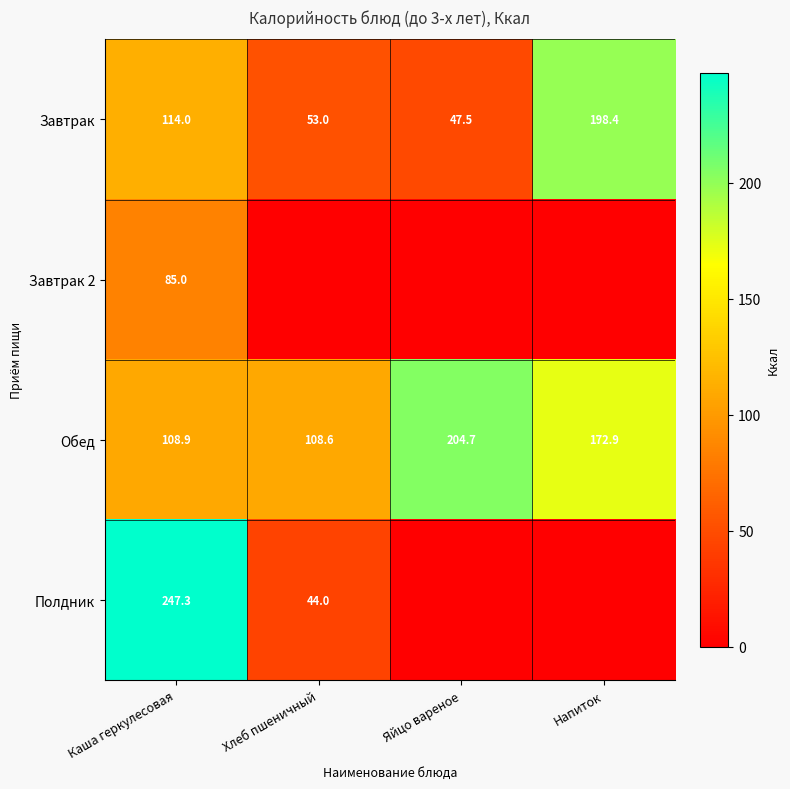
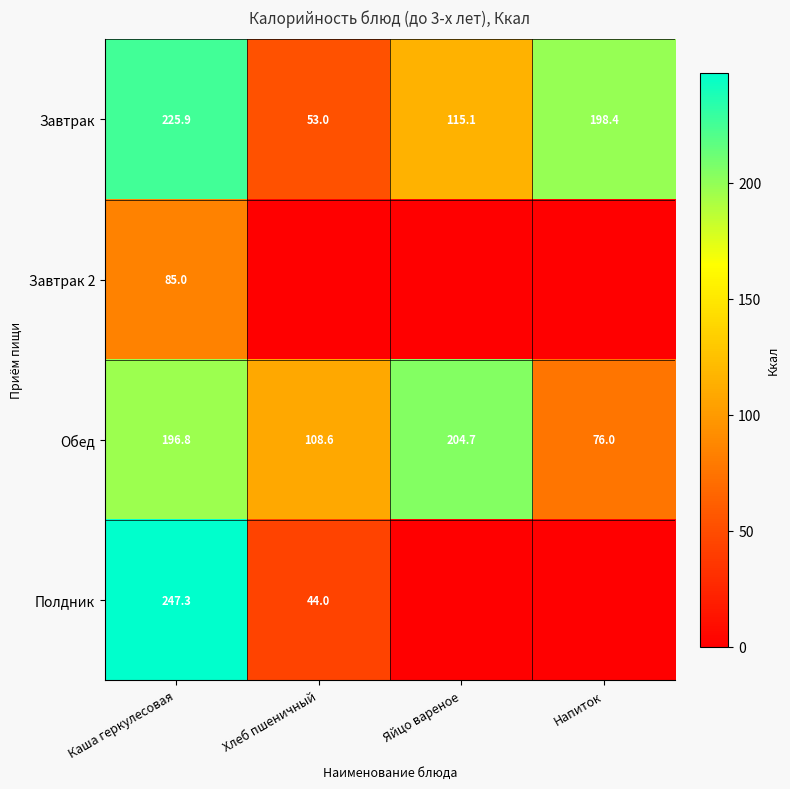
  {
    "Завтрак": {
-     "Каша геркулесовая": 114.0,
+     "Каша геркулесовая": 225.9,
      "Хлеб пшеничный": 53.0,
-     "Яйцо вареное": 47.5,
+     "Яйцо вареное": 115.1,
      "Напиток": 198.4
    },
    "Завтрак 2": {
      "Каша геркулесовая": 85.0
    },
    "Обед": {
-     "Каша геркулесовая": 108.9,
+     "Каша геркулесовая": 196.8,
      "Хлеб пшеничный": 108.6,
      "Яйцо вареное": 204.7,
-     "Напиток": 172.9
+     "Напиток": 76.0
    },
    "Полдник": {
      "Каша геркулесовая": 247.3,
      "Хлеб пшеничный": 44.0
    }
  }
